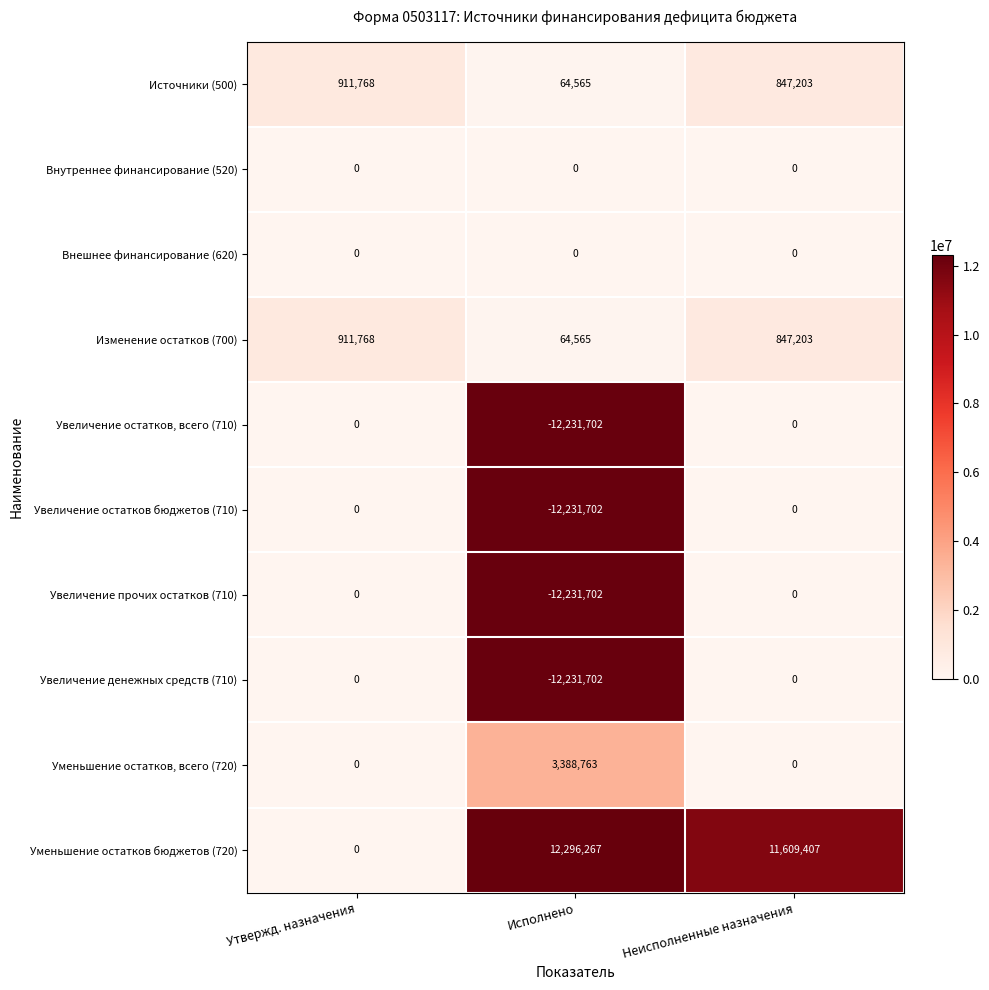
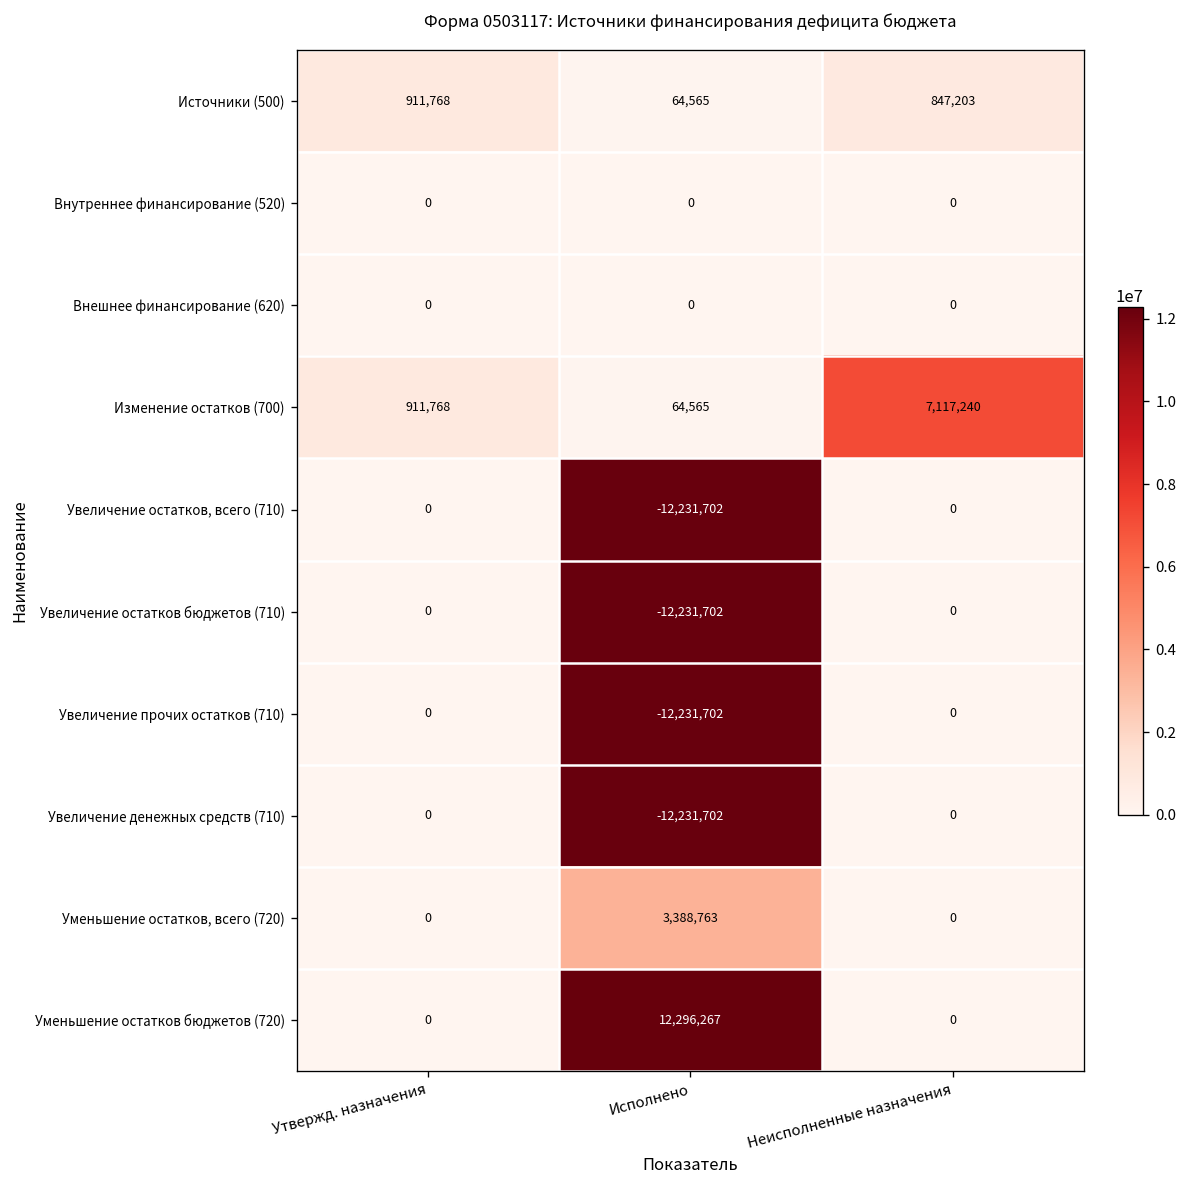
  {
    "Источники (500)": {
      "Утвержд. назначения": "911,768",
      "Исполнено": "64,565",
      "Неисполненные назначения": "847,203"
    },
    "Внутреннее финансирование (520)": {
      "Утвержд. назначения": "0",
      "Исполнено": "0",
      "Неисполненные назначения": "0"
    },
    "Внешнее финансирование (620)": {
      "Утвержд. назначения": "0",
      "Исполнено": "0",
      "Неисполненные назначения": "0"
    },
    "Изменение остатков (700)": {
      "Утвержд. назначения": "911,768",
      "Исполнено": "64,565",
-     "Неисполненные назначения": "847,203"
+     "Неисполненные назначения": "7,117,240"
    },
    "Увеличение остатков, всего (710)": {
      "Утвержд. назначения": "0",
      "Исполнено": "-12,231,702",
      "Неисполненные назначения": "0"
    },
    "Увеличение остатков бюджетов (710)": {
      "Утвержд. назначения": "0",
      "Исполнено": "-12,231,702",
      "Неисполненные назначения": "0"
    },
    "Увеличение прочих остатков (710)": {
      "Утвержд. назначения": "0",
      "Исполнено": "-12,231,702",
      "Неисполненные назначения": "0"
    },
    "Увеличение денежных средств (710)": {
      "Утвержд. назначения": "0",
      "Исполнено": "-12,231,702",
      "Неисполненные назначения": "0"
    },
    "Уменьшение остатков, всего (720)": {
      "Утвержд. назначения": "0",
      "Исполнено": "3,388,763",
      "Неисполненные назначения": "0"
    },
    "Уменьшение остатков бюджетов (720)": {
      "Утвержд. назначения": "0",
      "Исполнено": "12,296,267",
-     "Неисполненные назначения": "11,609,407"
+     "Неисполненные назначения": "0"
    }
  }
